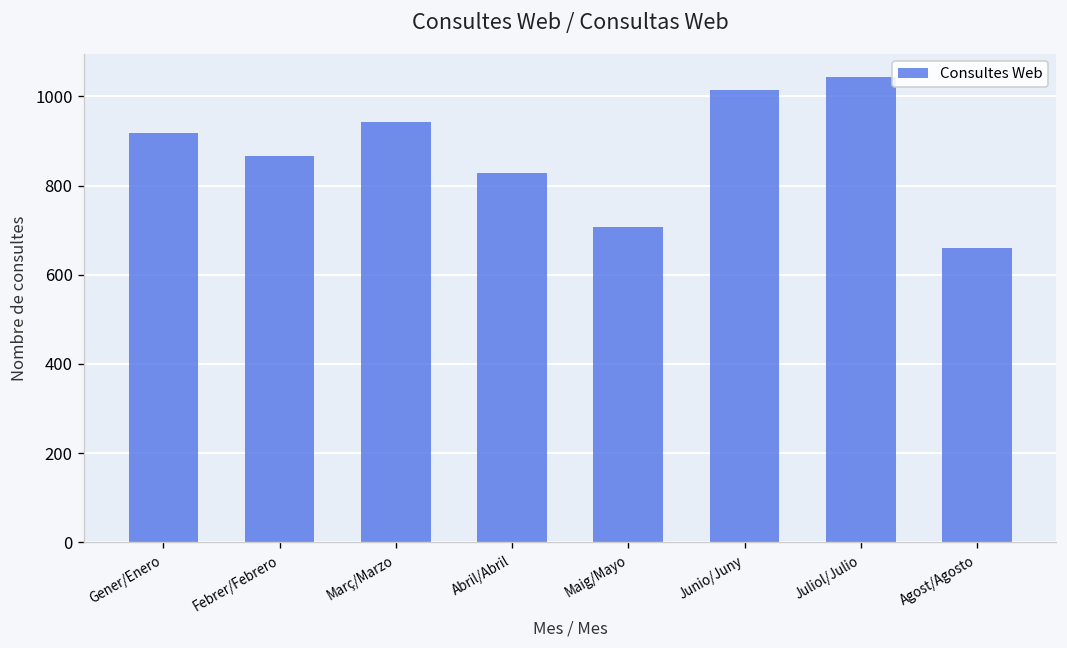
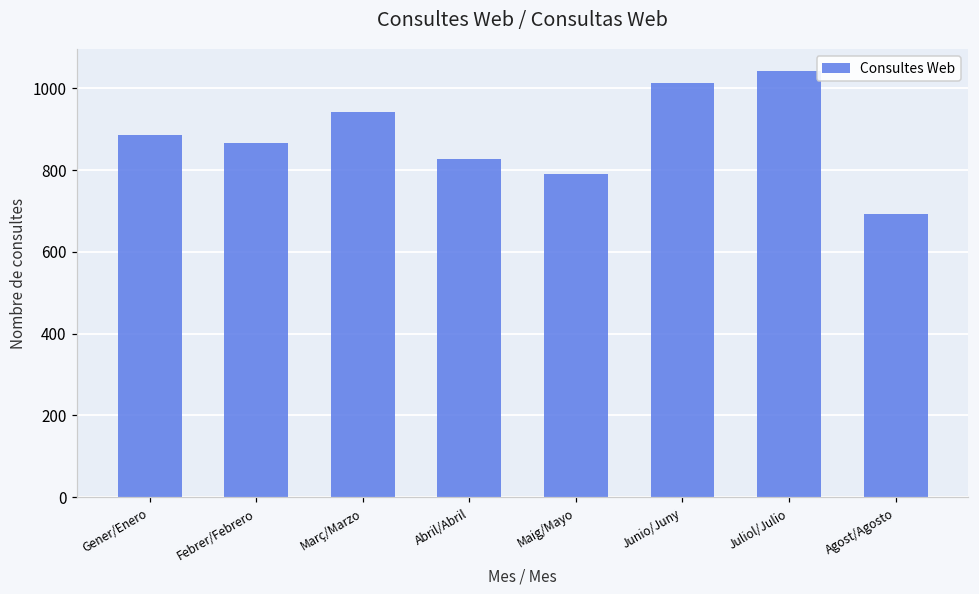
  {
-   "Gener/Enero": 920,
+   "Gener/Enero": 890,
    "Febrer/Febrero": 870,
    "Març/Marzo": 940,
    "Abril/Abril": 830,
-   "Maig/Mayo": 710,
+   "Maig/Mayo": 790,
    "Junio/Juny": 1010,
    "Juliol/Julio": 1040,
-   "Agost/Agosto": 660
+   "Agost/Agosto": 690
  }
